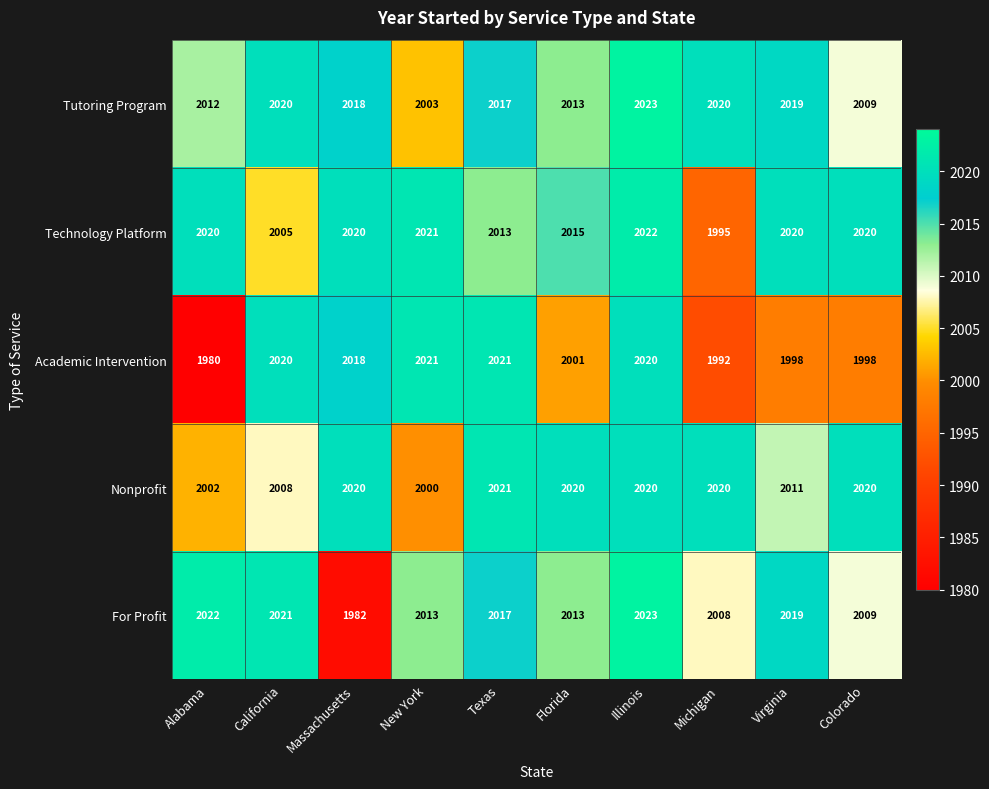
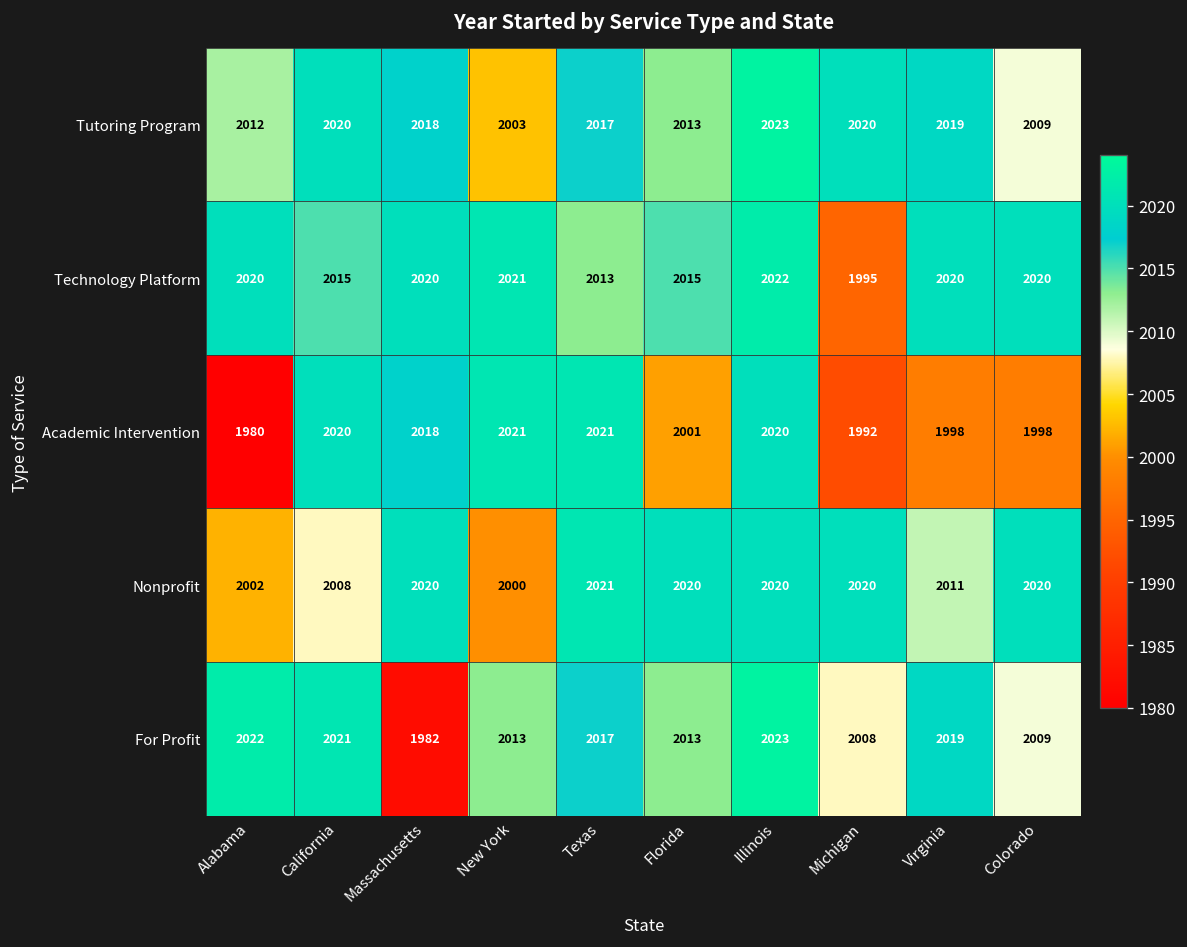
  {
    "Tutoring Program": {
      "Alabama": 2012,
      "California": 2020,
      "Massachusetts": 2018,
      "New York": 2003,
      "Texas": 2017,
      "Florida": 2013,
      "Illinois": 2023,
      "Michigan": 2020,
      "Virginia": 2019,
      "Colorado": 2009
    },
    "Technology Platform": {
      "Alabama": 2020,
-     "California": 2005,
+     "California": 2015,
      "Massachusetts": 2020,
      "New York": 2021,
      "Texas": 2013,
      "Florida": 2015,
      "Illinois": 2022,
      "Michigan": 1995,
      "Virginia": 2020,
      "Colorado": 2020
    },
    "Academic Intervention": {
      "Alabama": 1980,
      "California": 2020,
      "Massachusetts": 2018,
      "New York": 2021,
      "Texas": 2021,
      "Florida": 2001,
      "Illinois": 2020,
      "Michigan": 1992,
      "Virginia": 1998,
      "Colorado": 1998
    },
    "Nonprofit": {
      "Alabama": 2002,
      "California": 2008,
      "Massachusetts": 2020,
      "New York": 2000,
      "Texas": 2021,
      "Florida": 2020,
      "Illinois": 2020,
      "Michigan": 2020,
      "Virginia": 2011,
      "Colorado": 2020
    },
    "For Profit": {
      "Alabama": 2022,
      "California": 2021,
      "Massachusetts": 1982,
      "New York": 2013,
      "Texas": 2017,
      "Florida": 2013,
      "Illinois": 2023,
      "Michigan": 2008,
      "Virginia": 2019,
      "Colorado": 2009
    }
  }
